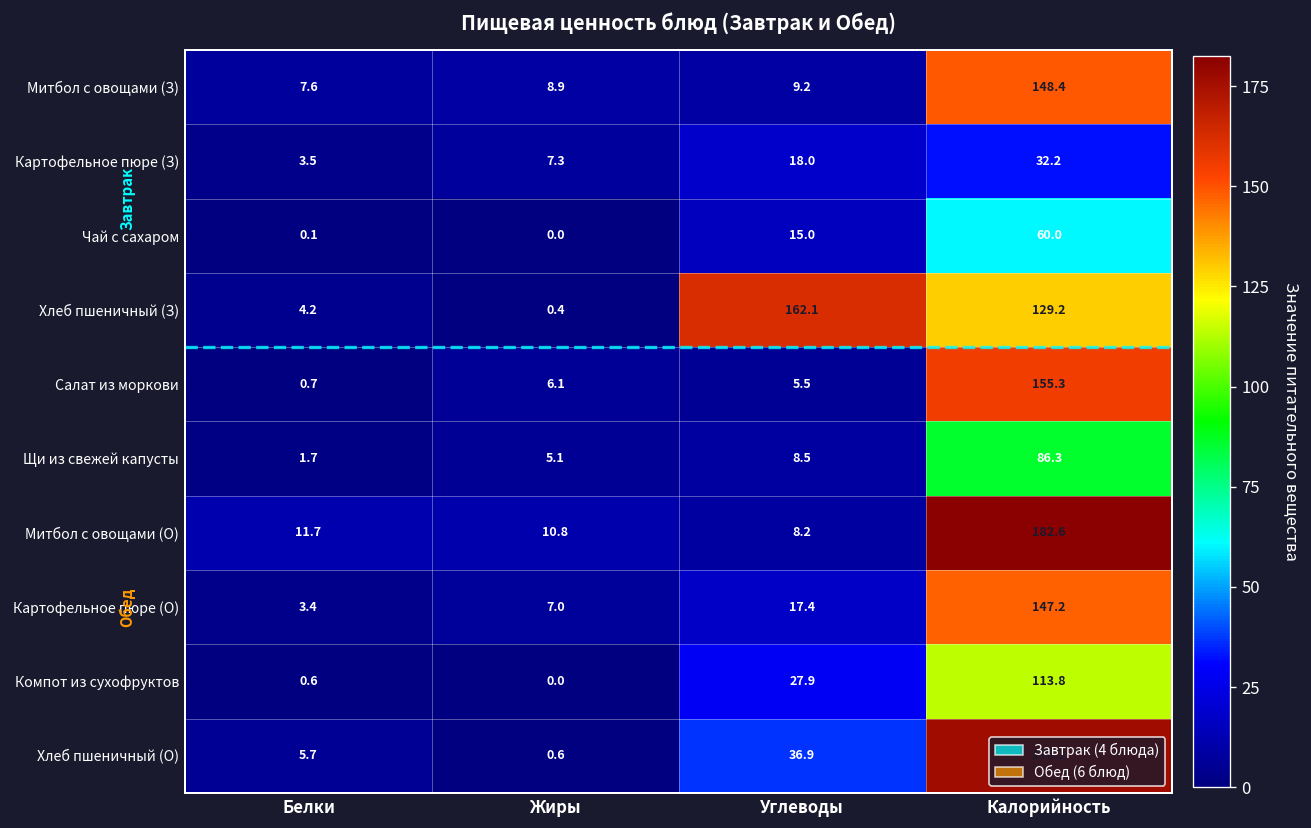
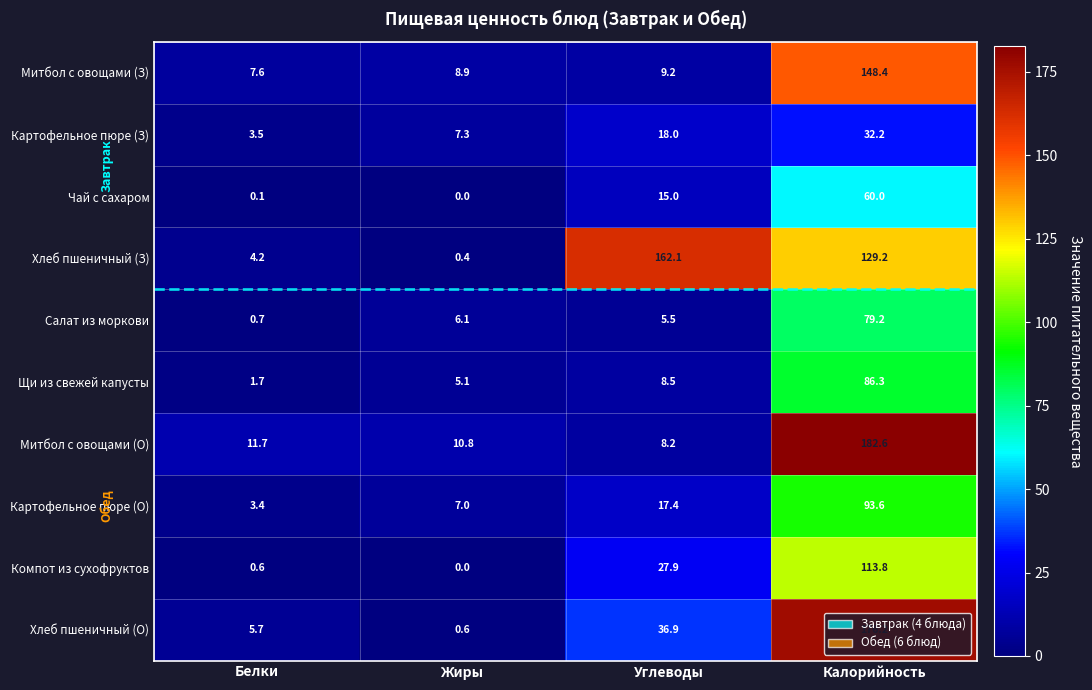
  {
    "Митбол с овощами (З)": {
      "Белки": 7.6,
      "Жиры": 8.9,
      "Углеводы": 9.2,
      "Калорийность": 148.4
    },
    "Картофельное пюре (З)": {
      "Белки": 3.5,
      "Жиры": 7.3,
      "Углеводы": 18.0,
      "Калорийность": 32.2
    },
    "Чай с сахаром": {
      "Белки": 0.1,
      "Жиры": 0.0,
      "Углеводы": 15.0,
      "Калорийность": 60.0
    },
    "Хлеб пшеничный (З)": {
      "Белки": 4.2,
      "Жиры": 0.4,
      "Углеводы": 162.1,
      "Калорийность": 129.2
    },
    "Салат из моркови": {
      "Белки": 0.7,
      "Жиры": 6.1,
      "Углеводы": 5.5,
-     "Калорийность": 155.3
+     "Калорийность": 79.2
    },
    "Щи из свежей капусты": {
      "Белки": 1.7,
      "Жиры": 5.1,
      "Углеводы": 8.5,
      "Калорийность": 86.3
    },
    "Митбол с овощами (О)": {
      "Белки": 11.7,
      "Жиры": 10.8,
      "Углеводы": 8.2,
      "Калорийность": 182.6
    },
    "Картофельное пюре (О)": {
      "Белки": 3.4,
      "Жиры": 7.0,
      "Углеводы": 17.4,
-     "Калорийность": 147.2
+     "Калорийность": 93.6
    },
    "Компот из сухофруктов": {
      "Белки": 0.6,
      "Жиры": 0.0,
      "Углеводы": 27.9,
      "Калорийность": 113.8
    },
    "Хлеб пшеничный (О)": {
      "Белки": 5.7,
      "Жиры": 0.6,
      "Углеводы": 36.9
    }
  }
